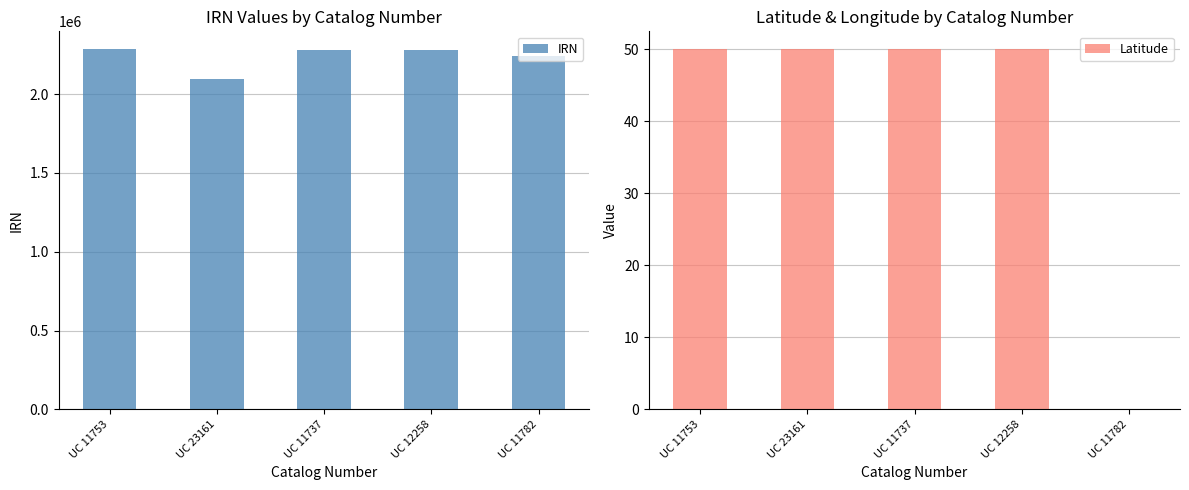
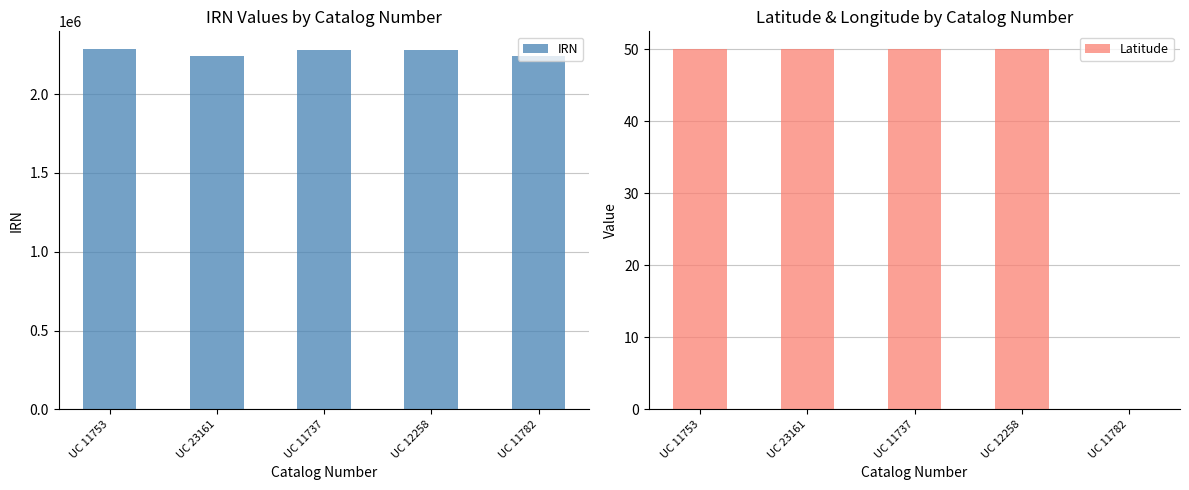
  {
    "IRN Values by Catalog Number": {
      "UC 11753": 2280000,
-     "UC 23161": 2100000,
+     "UC 23161": 2240000,
      "UC 11737": 2280000,
      "UC 12258": 2280000
    },
    "Latitude & Longitude by Catalog Number": {
      "UC 11753": 50,
      "UC 23161": 50,
      "UC 11737": 50,
      "UC 12258": 50,
      "UC 11782": 0
    }
  }
